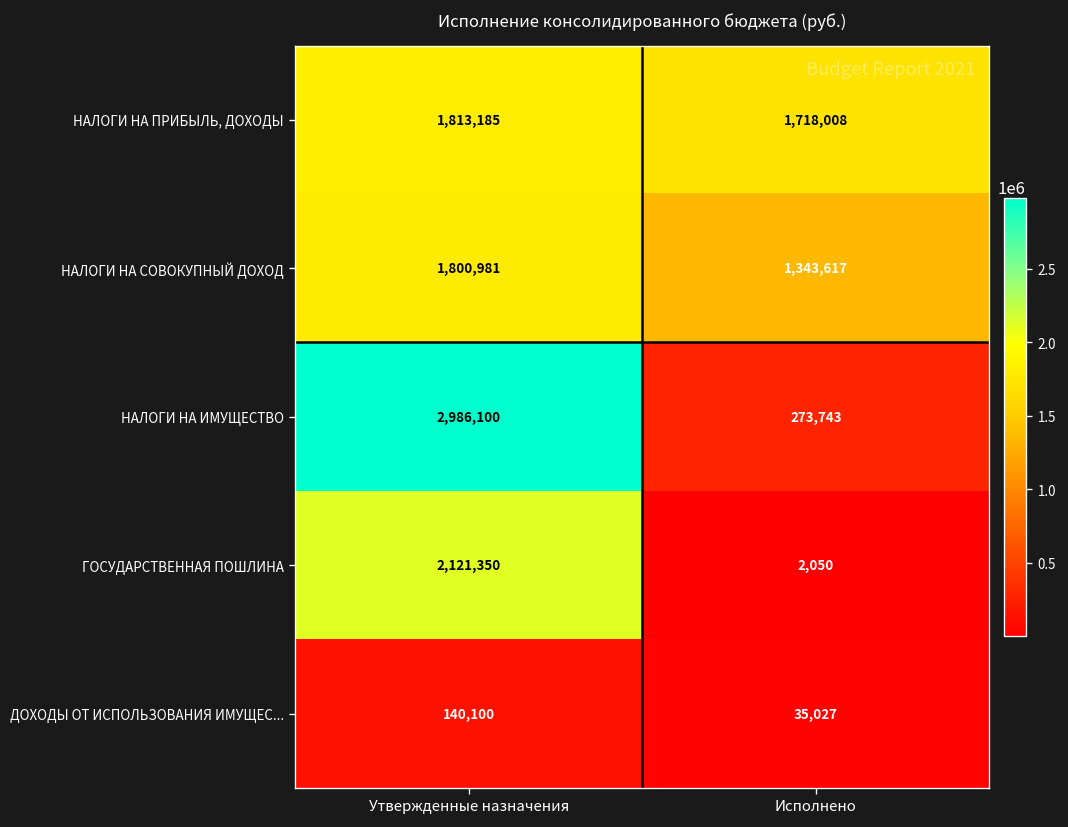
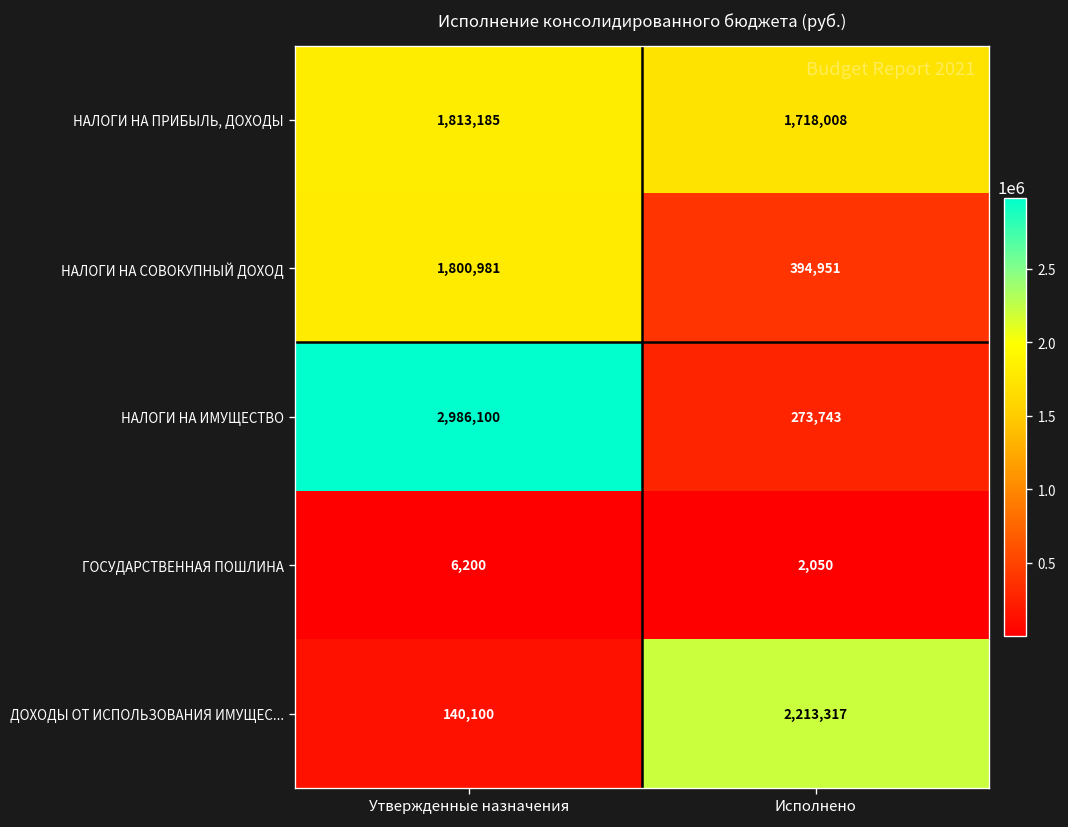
  {
    "НАЛОГИ НА ПРИБЫЛЬ, ДОХОДЫ": {
      "Утвержденные назначения": "1,813,185"
    },
    "НАЛОГИ НА СОВОКУПНЫЙ ДОХОД": {
      "Утвержденные назначения": "1,800,981",
-     "Исполнено": "1,343,617"
+     "Исполнено": "394,951"
    },
    "НАЛОГИ НА ИМУЩЕСТВО": {
      "Утвержденные назначения": "2,986,100",
      "Исполнено": "273,743"
    },
    "ГОСУДАРСТВЕННАЯ ПОШЛИНА": {
-     "Утвержденные назначения": "2,121,350",
+     "Утвержденные назначения": "6,200",
      "Исполнено": "2,050"
    },
    "ДОХОДЫ ОТ ИСПОЛЬЗОВАНИЯ ИМУЩЕС...": {
      "Утвержденные назначения": "140,100",
-     "Исполнено": "35,027"
+     "Исполнено": "2,213,317"
    }
  }
